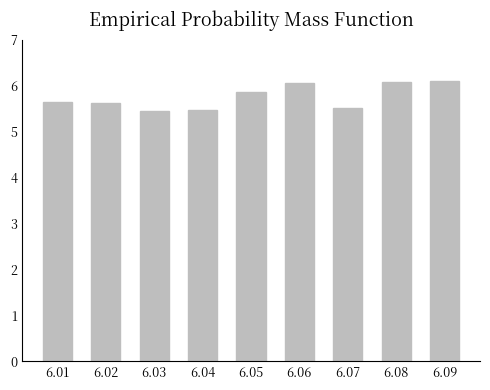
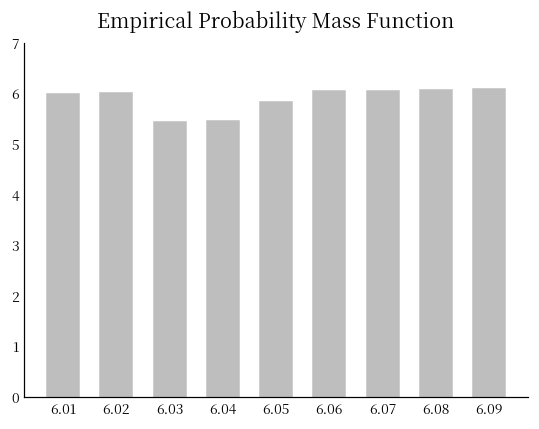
  {
-   "6.01": 5.7,
-   "6.02": 5.6,
+   "6.01": 6.0,
+   "6.02": 6.0,
    "6.03": 5.4,
    "6.04": 5.5,
    "6.05": 5.9,
    "6.06": 6.1,
-   "6.07": 5.5,
+   "6.07": 6.1,
    "6.08": 6.1,
    "6.09": 6.1
  }
